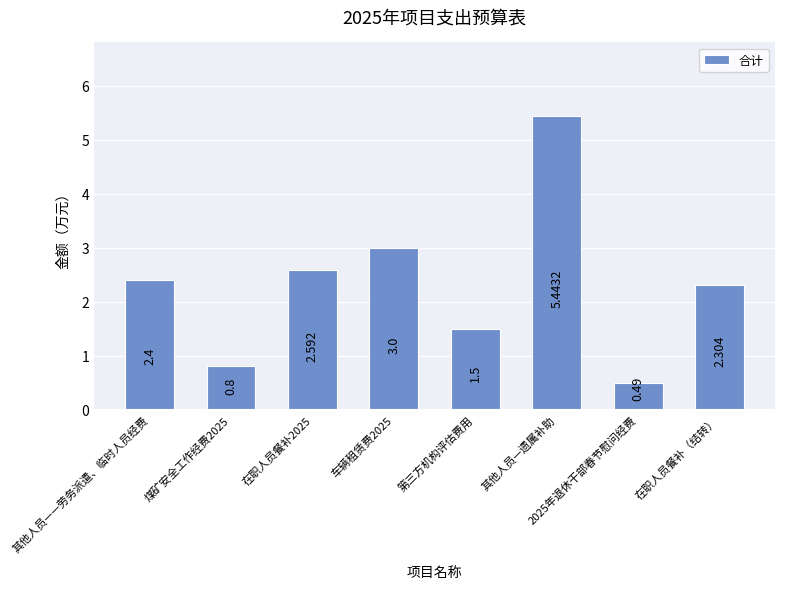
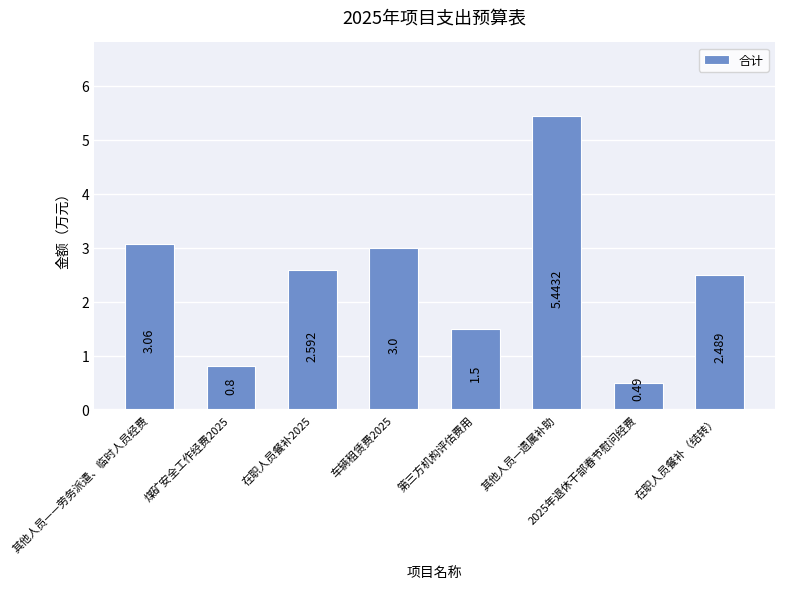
  {
-   "其他人员——劳务派遣、临时人员经费": 2.4,
+   "其他人员——劳务派遣、临时人员经费": 3.06,
    "煤矿安全工作经费2025": 0.8,
    "在职人员餐补2025": 2.592,
    "车辆租赁费2025": 3.0,
    "第三方机构评估费用": 1.5,
    "其他人员—遗属补助": 5.4432,
    "2025年退休干部春节慰问经费": 0.49,
-   "在职人员餐补（结转）": 2.304
+   "在职人员餐补（结转）": 2.489
  }
